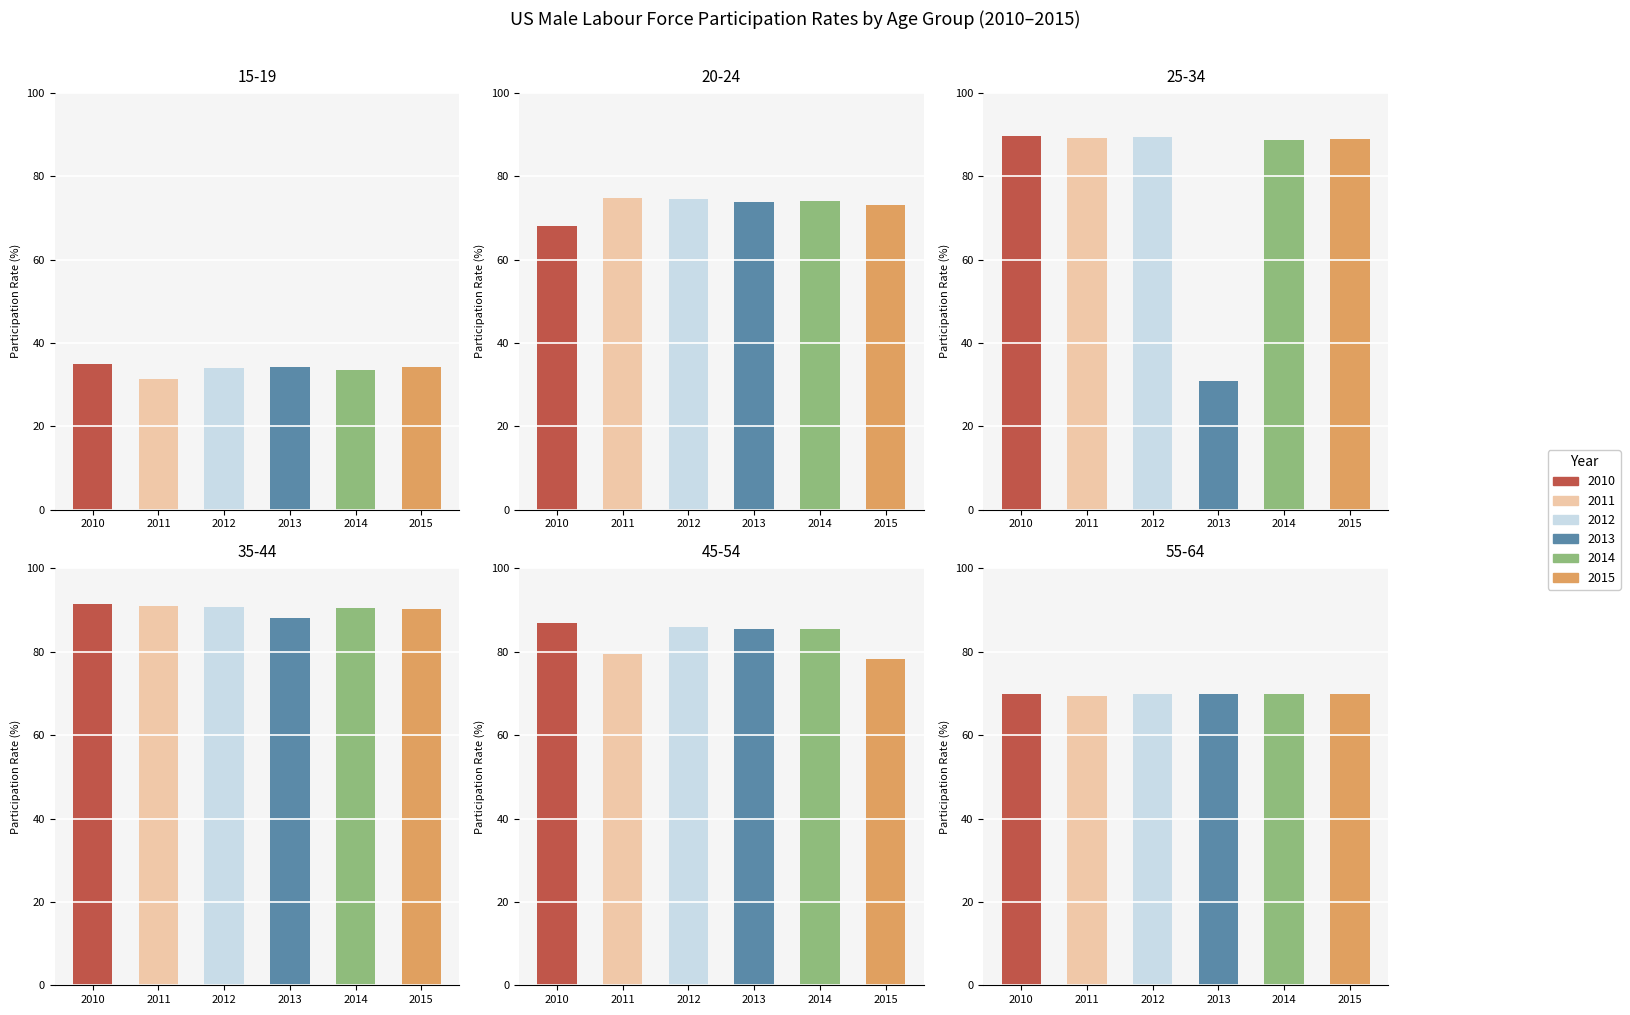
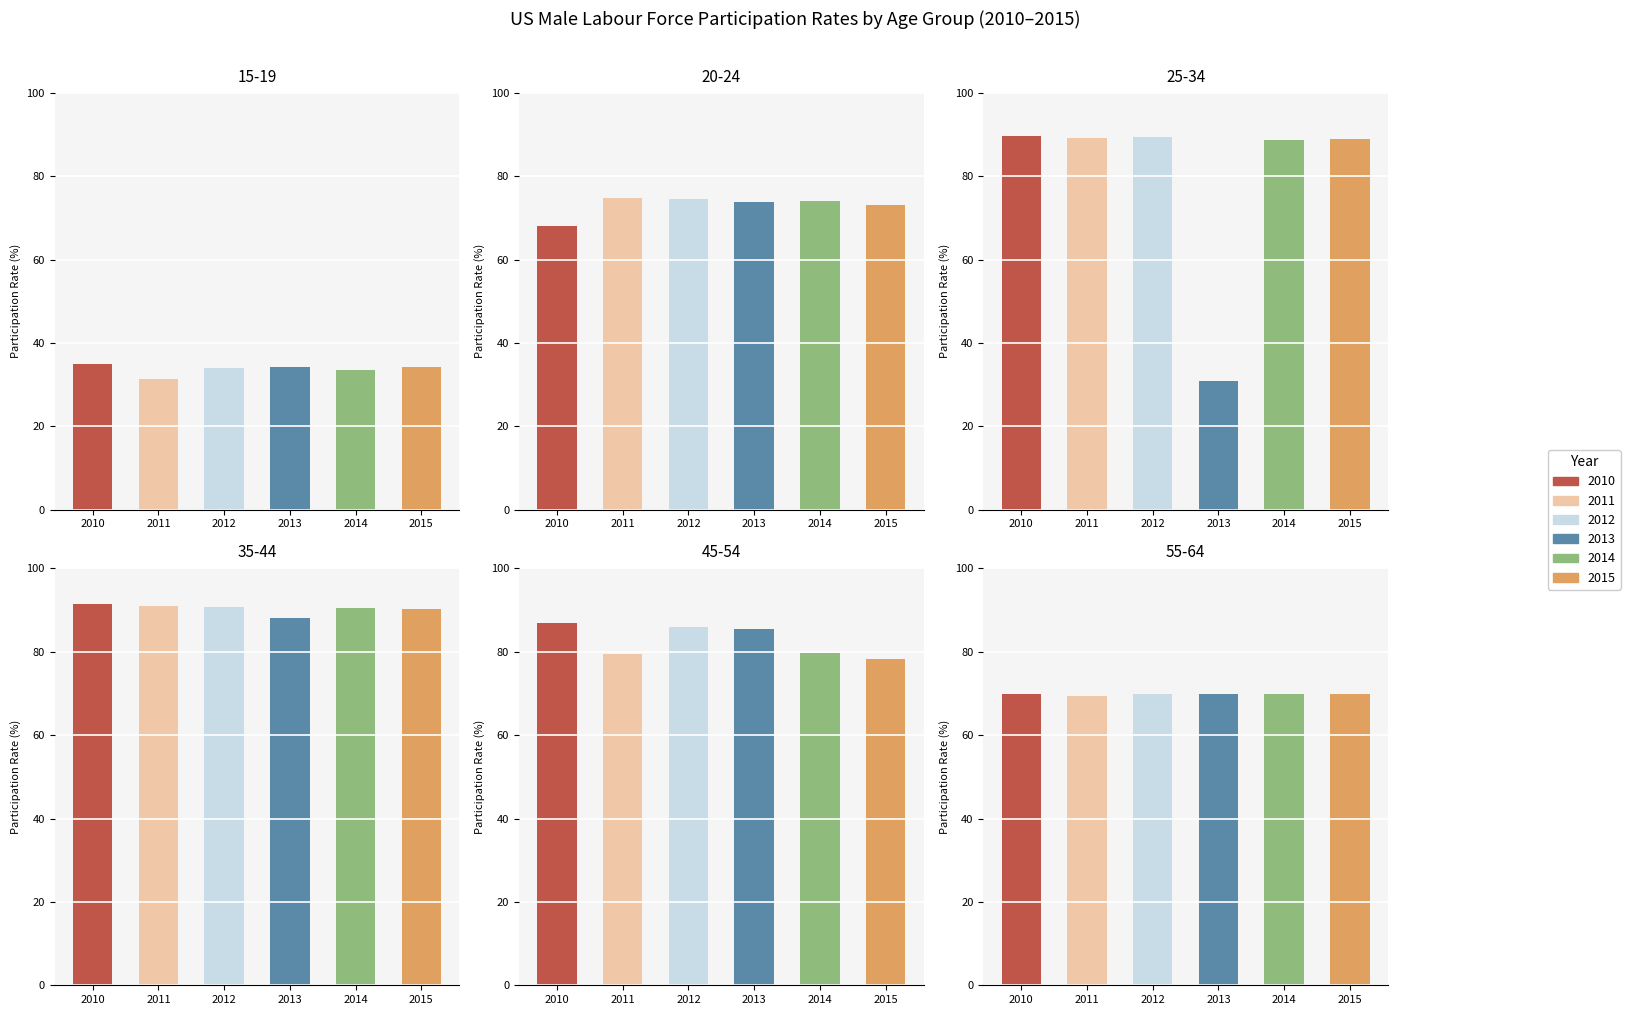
  {
    "15-19": {
      "2010": 35,
      "2011": 31,
      "2012": 34,
      "2013": 34,
      "2014": 33,
      "2015": 34
    },
    "20-24": {
      "2010": 68,
      "2011": 75,
      "2012": 74,
      "2013": 74,
      "2014": 74,
      "2015": 73
    },
    "25-34": {
      "2010": 90,
      "2011": 89,
      "2012": 89,
      "2013": 31,
      "2014": 89,
      "2015": 89
    },
    "35-44": {
      "2010": 91,
      "2011": 91,
      "2012": 91,
      "2013": 88,
      "2014": 91,
      "2015": 90
    },
    "45-54": {
      "2010": 87,
      "2011": 80,
      "2012": 86,
      "2013": 86,
-     "2014": 86,
+     "2014": 80,
      "2015": 78
    },
    "55-64": {
      "2010": 70,
      "2011": 69,
      "2012": 70,
      "2013": 70,
      "2014": 70,
      "2015": 70
    }
  }
